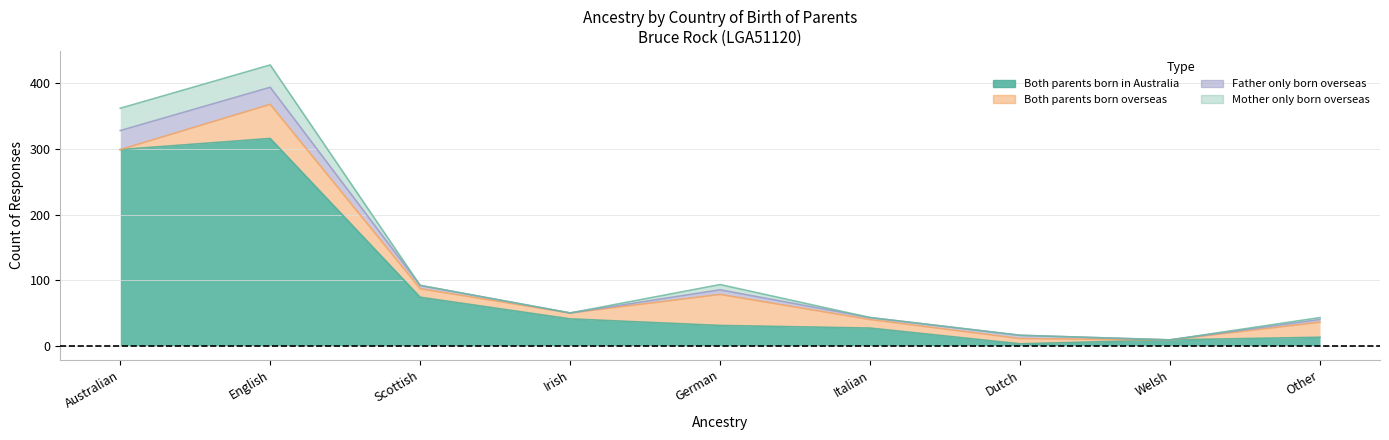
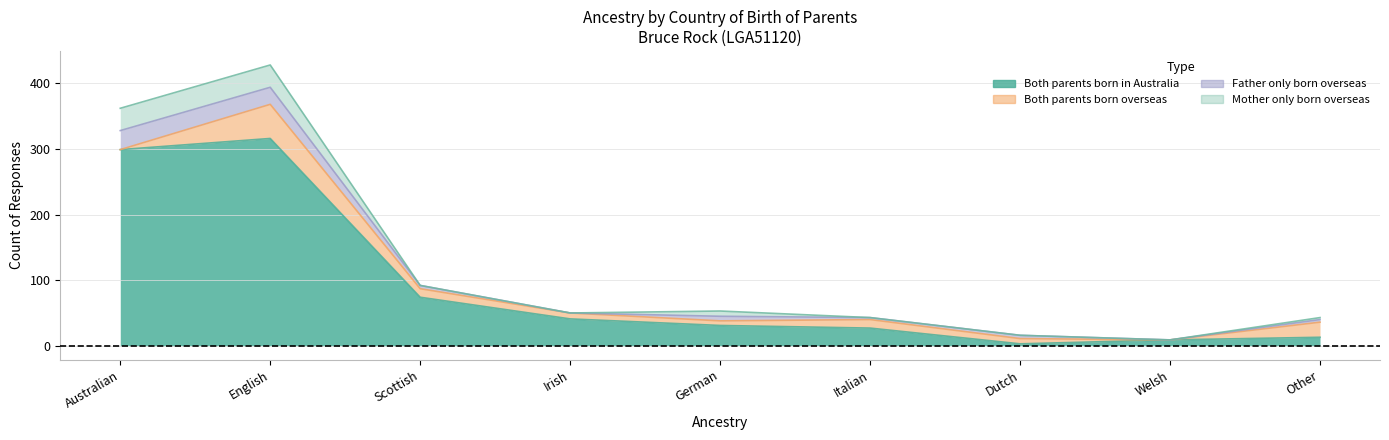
  {
    "Both parents born overseas": {
      "English": 50,
      "Scottish": 10,
-     "German": 50,
+     "German": 10,
      "Dutch": 10,
      "Other": 20
    }
  }
